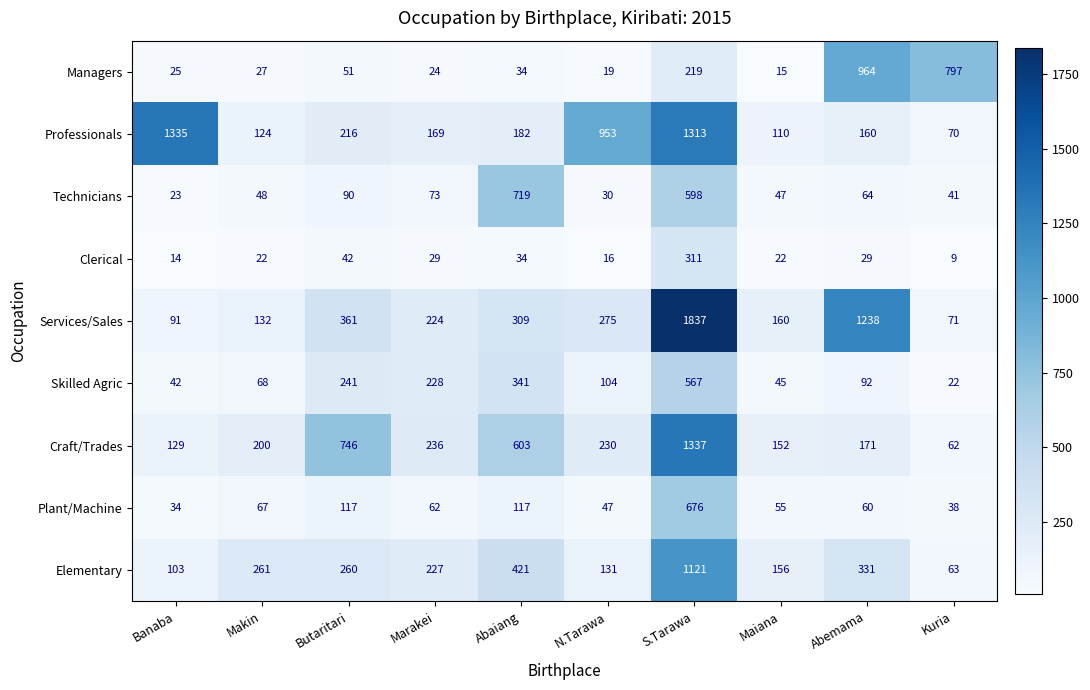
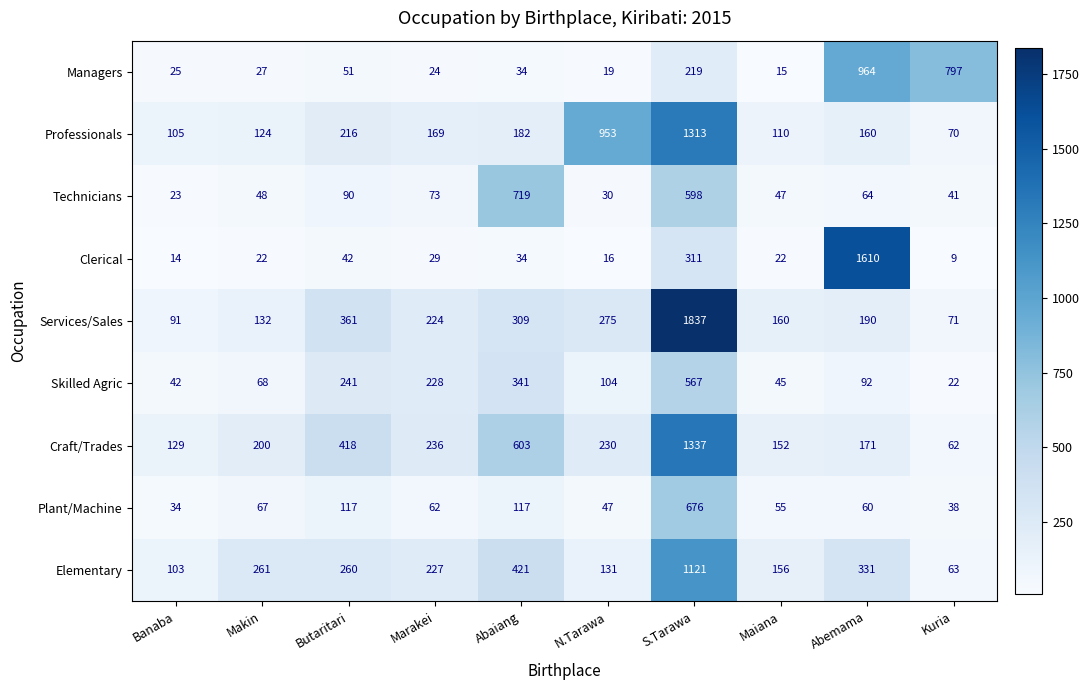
  {
    "Managers": {
      "Banaba": 25,
      "Makin": 27,
      "Butaritari": 51,
      "Marakei": 24,
      "Abaiang": 34,
      "N.Tarawa": 19,
      "S.Tarawa": 219,
      "Maiana": 15,
      "Abemama": 964,
      "Kuria": 797
    },
    "Professionals": {
-     "Banaba": 1335,
+     "Banaba": 105,
      "Makin": 124,
      "Butaritari": 216,
      "Marakei": 169,
      "Abaiang": 182,
      "N.Tarawa": 953,
      "S.Tarawa": 1313,
      "Maiana": 110,
      "Abemama": 160,
      "Kuria": 70
    },
    "Technicians": {
      "Banaba": 23,
      "Makin": 48,
      "Butaritari": 90,
      "Marakei": 73,
      "Abaiang": 719,
      "N.Tarawa": 30,
      "S.Tarawa": 598,
      "Maiana": 47,
      "Abemama": 64,
      "Kuria": 41
    },
    "Clerical": {
      "Banaba": 14,
      "Makin": 22,
      "Butaritari": 42,
      "Marakei": 29,
      "Abaiang": 34,
      "N.Tarawa": 16,
      "S.Tarawa": 311,
      "Maiana": 22,
-     "Abemama": 29,
+     "Abemama": 1610,
      "Kuria": 9
    },
    "Services/Sales": {
      "Banaba": 91,
      "Makin": 132,
      "Butaritari": 361,
      "Marakei": 224,
      "Abaiang": 309,
      "N.Tarawa": 275,
      "S.Tarawa": 1837,
      "Maiana": 160,
-     "Abemama": 1238,
+     "Abemama": 190,
      "Kuria": 71
    },
    "Skilled Agric": {
      "Banaba": 42,
      "Makin": 68,
      "Butaritari": 241,
      "Marakei": 228,
      "Abaiang": 341,
      "N.Tarawa": 104,
      "S.Tarawa": 567,
      "Maiana": 45,
      "Abemama": 92,
      "Kuria": 22
    },
    "Craft/Trades": {
      "Banaba": 129,
      "Makin": 200,
-     "Butaritari": 746,
+     "Butaritari": 418,
      "Marakei": 236,
      "Abaiang": 603,
      "N.Tarawa": 230,
      "S.Tarawa": 1337,
      "Maiana": 152,
      "Abemama": 171,
      "Kuria": 62
    },
    "Plant/Machine": {
      "Banaba": 34,
      "Makin": 67,
      "Butaritari": 117,
      "Marakei": 62,
      "Abaiang": 117,
      "N.Tarawa": 47,
      "S.Tarawa": 676,
      "Maiana": 55,
      "Abemama": 60,
      "Kuria": 38
    },
    "Elementary": {
      "Banaba": 103,
      "Makin": 261,
      "Butaritari": 260,
      "Marakei": 227,
      "Abaiang": 421,
      "N.Tarawa": 131,
      "S.Tarawa": 1121,
      "Maiana": 156,
      "Abemama": 331,
      "Kuria": 63
    }
  }
